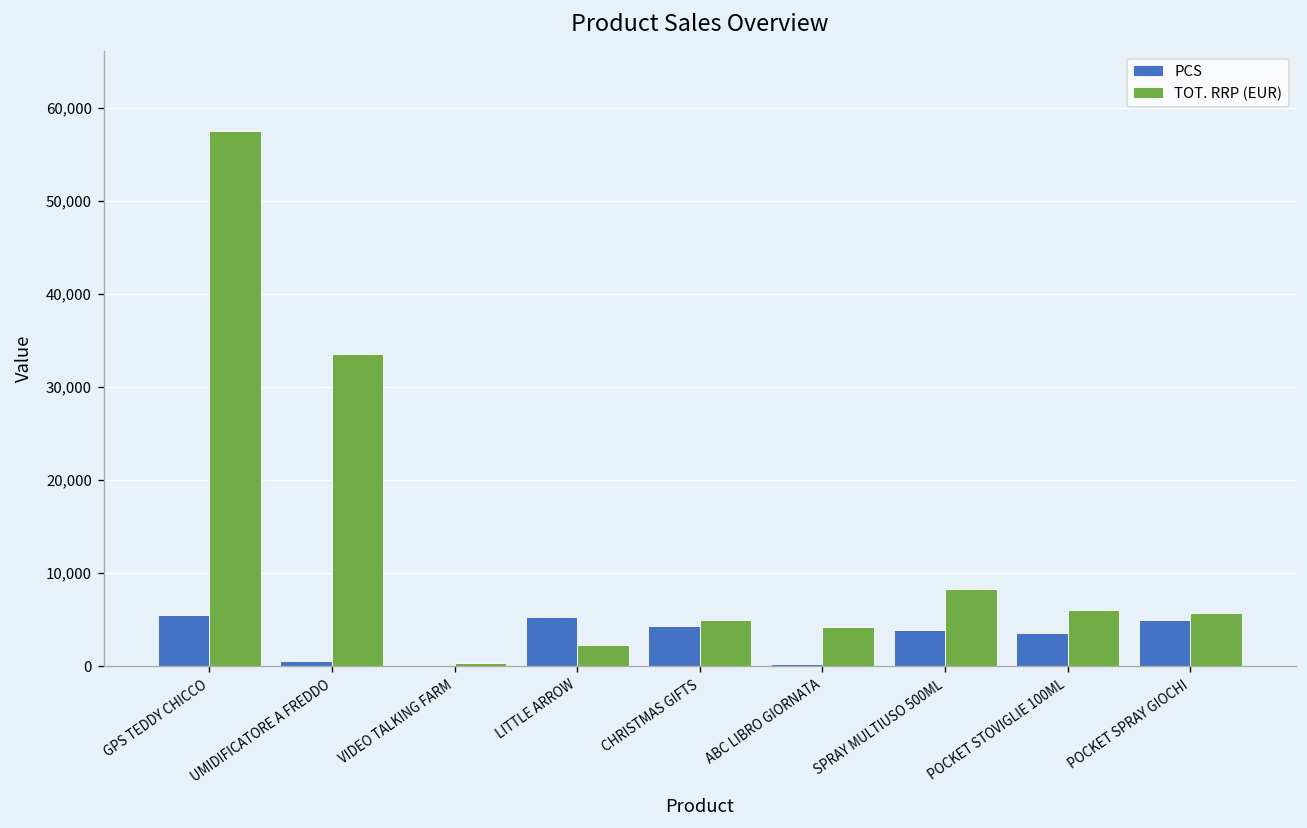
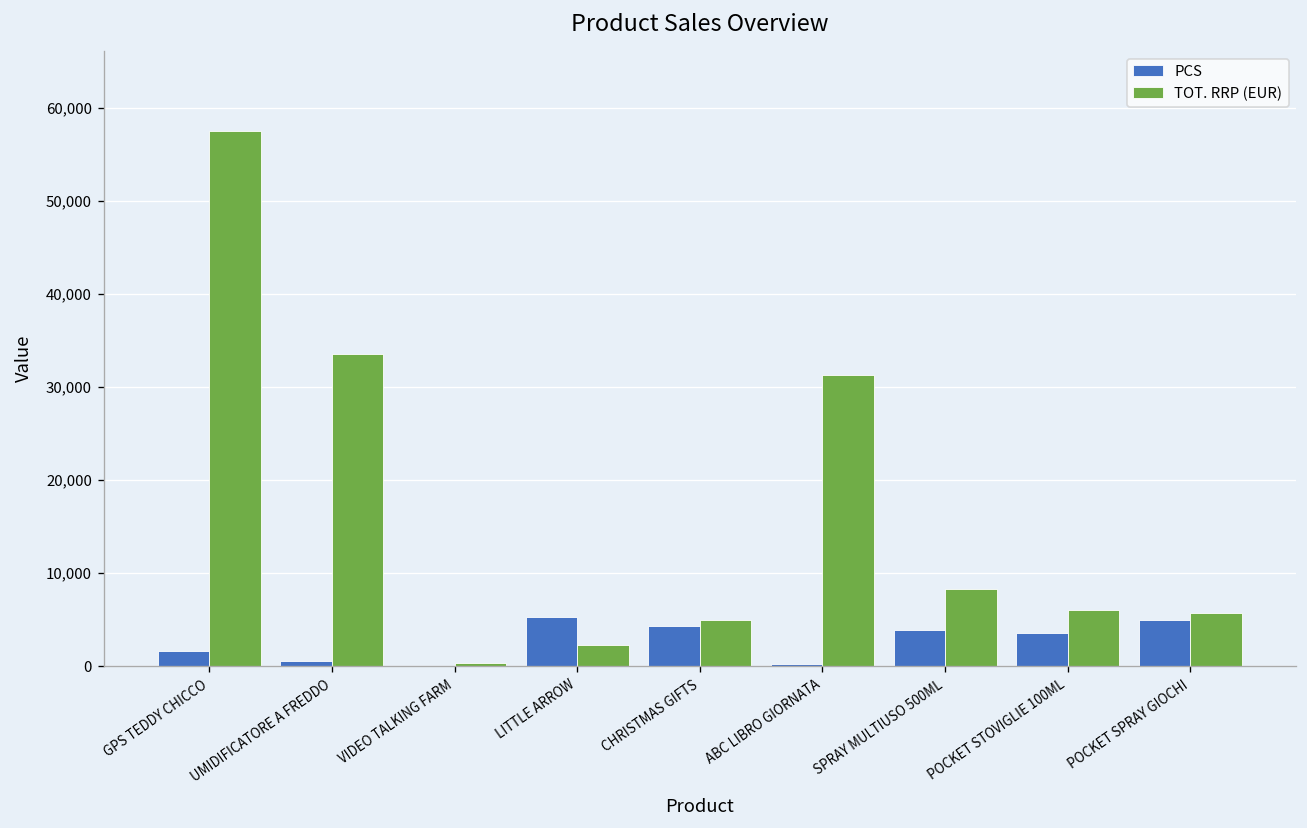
  {
    "PCS": {
-     "GPS TEDDY CHICCO": "5,000",
+     "GPS TEDDY CHICCO": "2,000",
      "UMIDIFICATORE A FREDDO": "1,000",
      "LITTLE ARROW": "5,000",
      "CHRISTMAS GIFTS": "4,000",
      "SPRAY MULTIUSO 500ML": "4,000",
      "POCKET STOVIGLIE 100ML": "4,000",
      "POCKET SPRAY GIOCHI": "5,000"
    },
    "TOT. RRP (EUR)": {
      "GPS TEDDY CHICCO": "57,000",
      "UMIDIFICATORE A FREDDO": "34,000",
      "LITTLE ARROW": "2,000",
      "CHRISTMAS GIFTS": "5,000",
-     "ABC LIBRO GIORNATA": "4,000",
+     "ABC LIBRO GIORNATA": "31,000",
      "SPRAY MULTIUSO 500ML": "8,000",
      "POCKET STOVIGLIE 100ML": "6,000",
      "POCKET SPRAY GIOCHI": "6,000"
    }
  }
